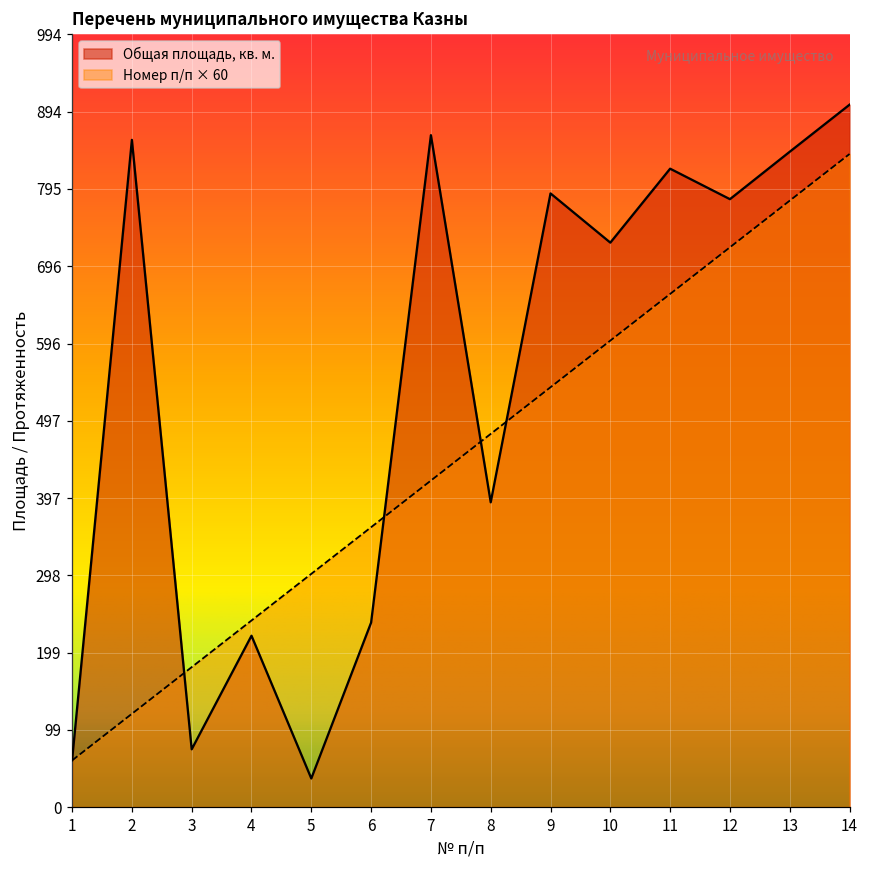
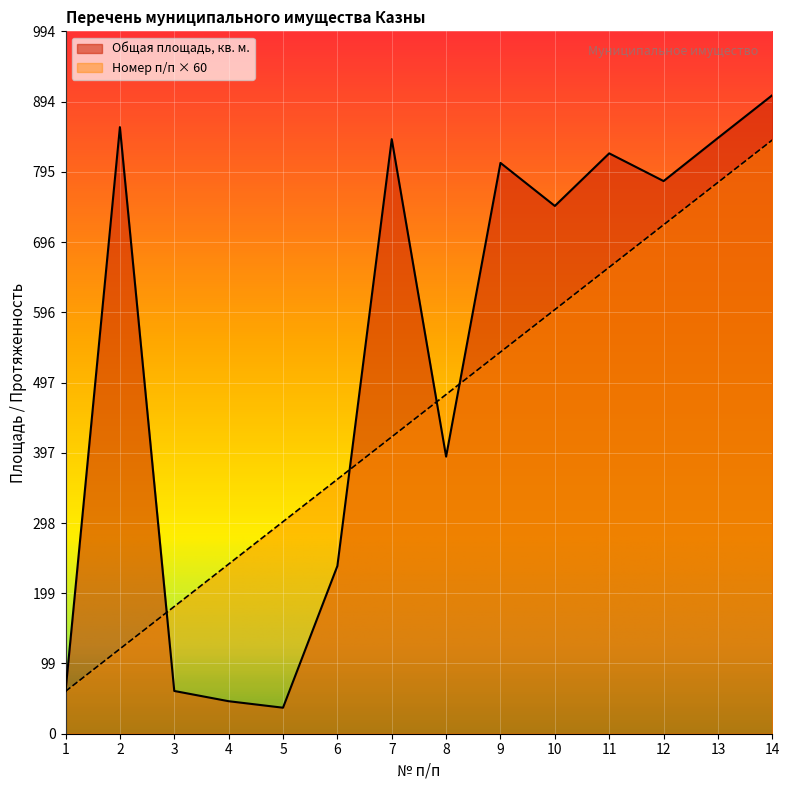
  {
    "Общая площадь, кв. м.": {
      "2": 860,
-     "3": 70,
-     "4": 220,
+     "3": 60,
+     "4": 50,
      "5": 40,
      "6": 240,
-     "7": 860,
+     "7": 840,
      "8": 390,
-     "9": 790,
-     "10": 730,
+     "9": 810,
+     "10": 750,
      "11": 820,
      "12": 780,
      "13": 840,
      "14": 900
    },
    "Номер п/п × 60": {
      "2": 120,
      "3": 180,
      "4": 240,
      "5": 300,
      "6": 360,
      "7": 420,
      "8": 480,
      "9": 540,
      "10": 600,
      "11": 660,
      "12": 720,
      "13": 780,
      "14": 840
    }
  }
